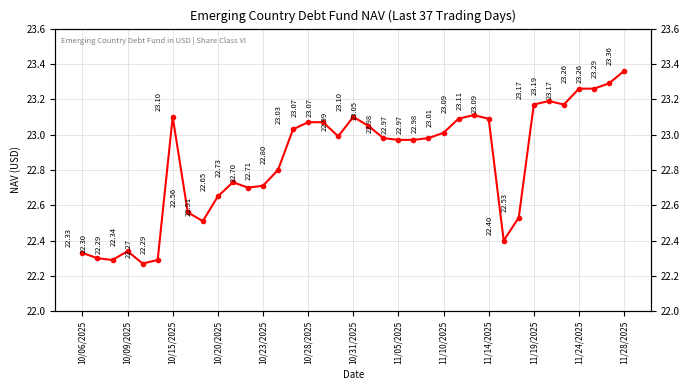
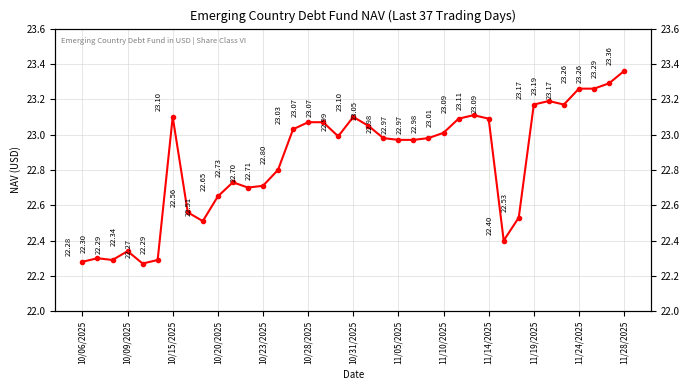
  {
-   "10/06/2025": 22.33,
+   "10/06/2025": 22.28,
    "10/09/2025": 22.34,
    "10/15/2025": 23.10,
    "10/20/2025": 22.65,
    "10/23/2025": 22.71,
    "10/28/2025": 23.07,
    "10/31/2025": 23.10,
    "11/05/2025": 22.97,
    "11/10/2025": 23.01,
    "11/14/2025": 23.09,
    "11/19/2025": 23.17,
    "11/24/2025": 23.26,
    "11/28/2025": 23.36
  }
